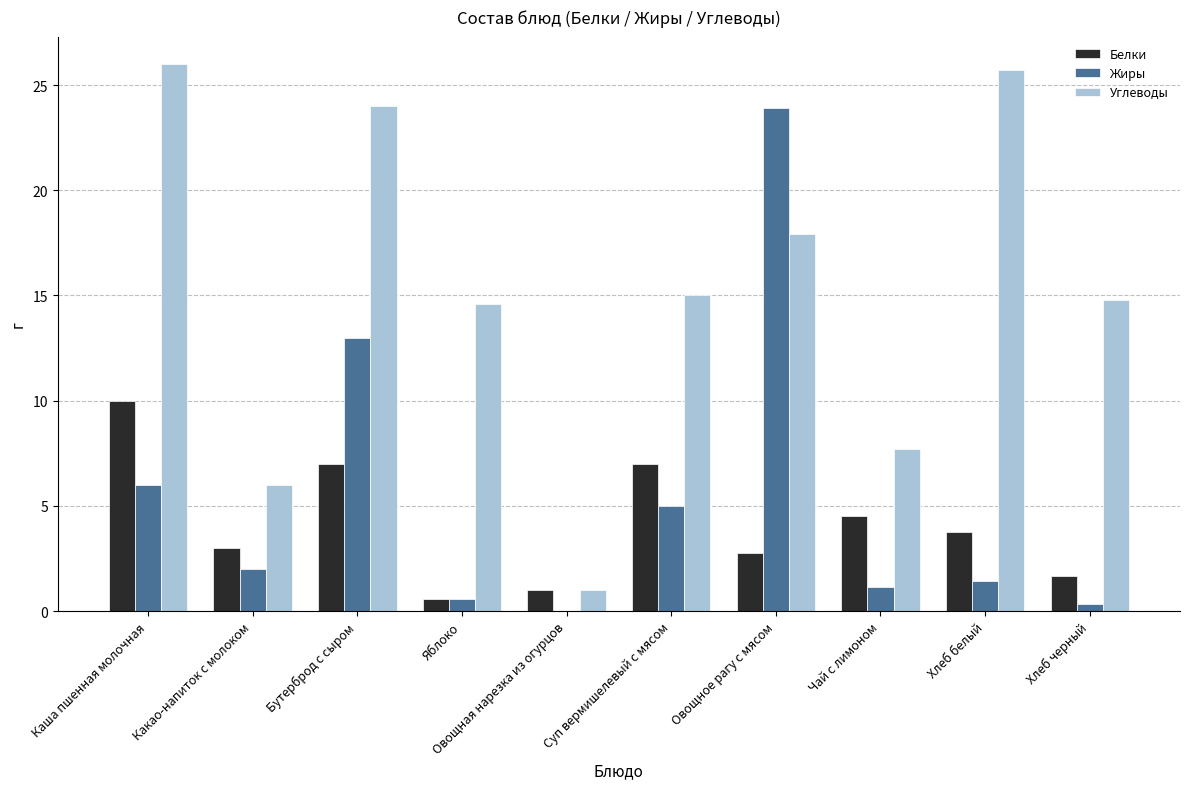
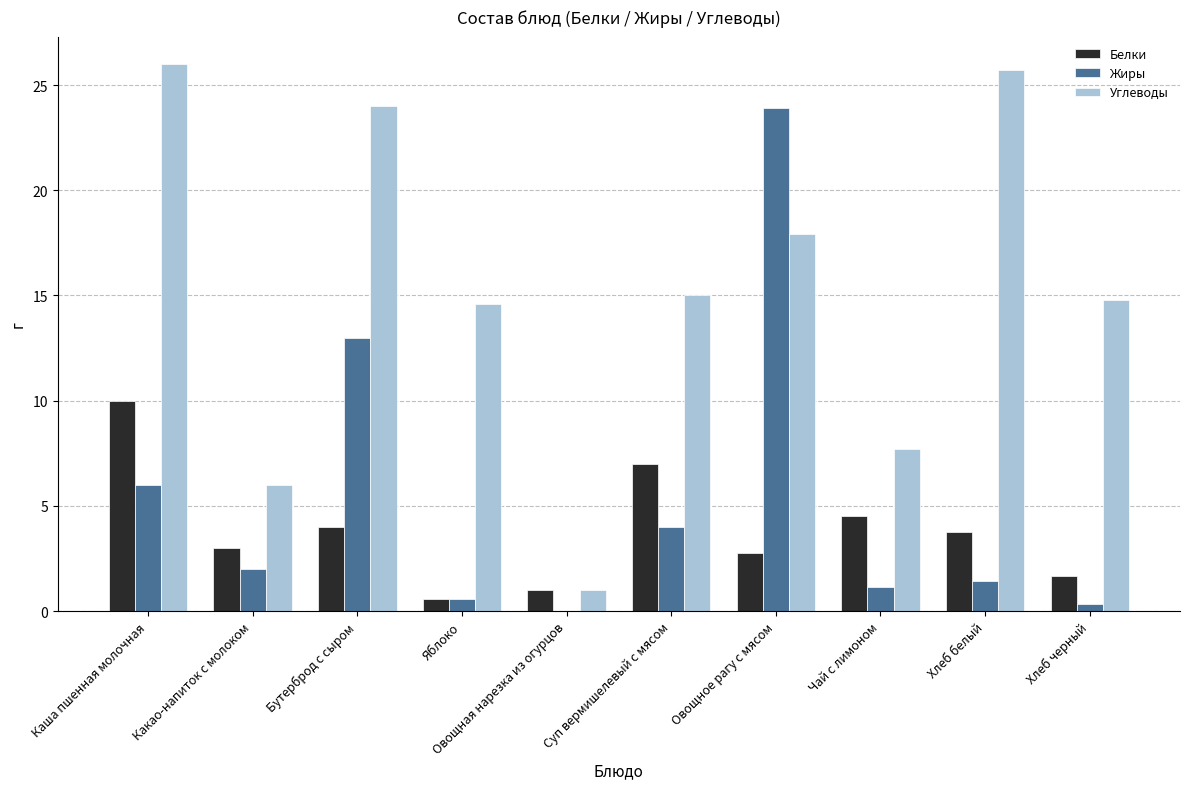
  {
    "Белки": {
      "Каша пшенная молочная": 10,
      "Какао-напиток с молоком": 3,
-     "Бутерброд с сыром": 7,
+     "Бутерброд с сыром": 4,
      "Яблоко": 0.6,
      "Овощная нарезка из огурцов": 1,
      "Суп вермишелевый с мясом": 7,
      "Овощное рагу с мясом": 2.8,
      "Чай с лимоном": 4.5,
      "Хлеб белый": 3.8,
      "Хлеб черный": 1.7
    },
    "Жиры": {
      "Каша пшенная молочная": 6,
      "Какао-напиток с молоком": 2,
      "Бутерброд с сыром": 13,
      "Яблоко": 0.6,
      "Овощная нарезка из огурцов": 0,
-     "Суп вермишелевый с мясом": 5,
+     "Суп вермишелевый с мясом": 4,
      "Овощное рагу с мясом": 24,
      "Чай с лимоном": 1.1,
      "Хлеб белый": 1.5,
      "Хлеб черный": 0.3
    },
    "Углеводы": {
      "Каша пшенная молочная": 26,
      "Какао-напиток с молоком": 6,
      "Бутерброд с сыром": 24,
      "Яблоко": 14.6,
      "Овощная нарезка из огурцов": 1,
      "Суп вермишелевый с мясом": 15,
      "Овощное рагу с мясом": 18,
      "Чай с лимоном": 7.7,
      "Хлеб белый": 25.7,
      "Хлеб черный": 14.8
    }
  }
